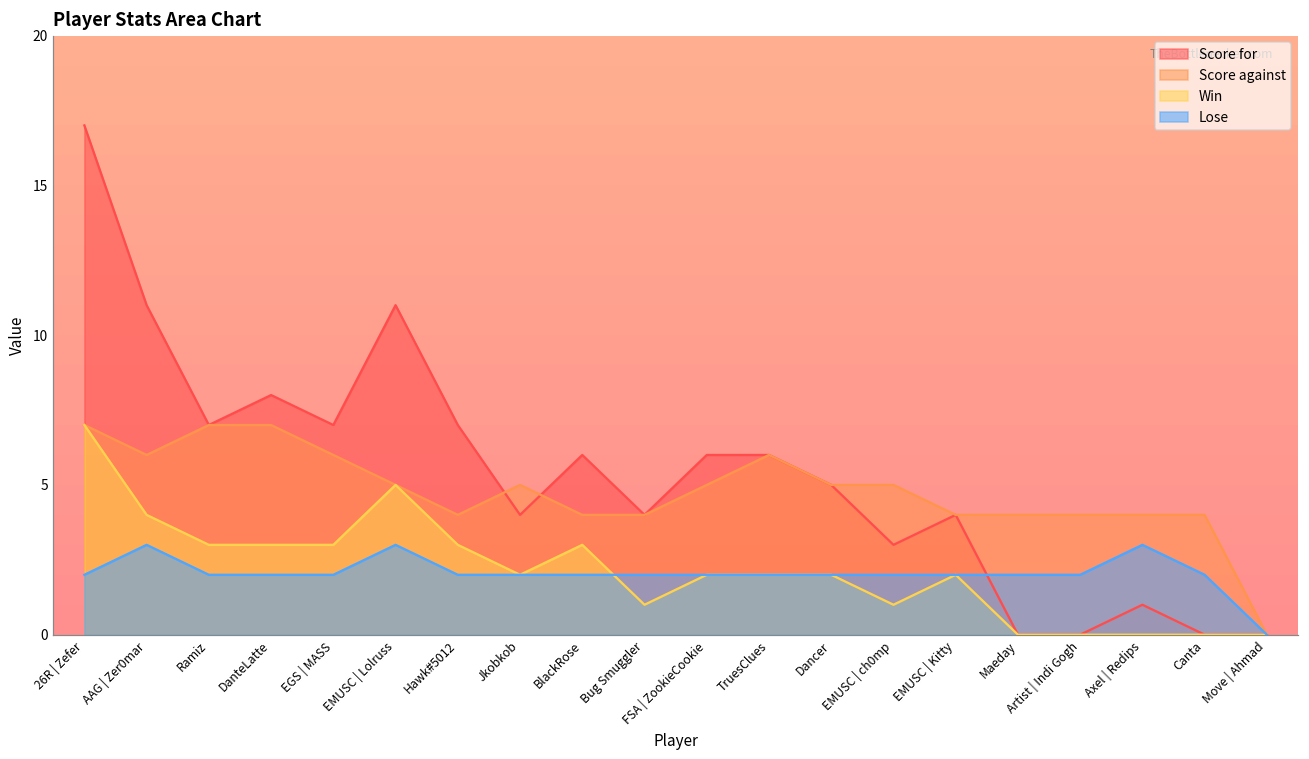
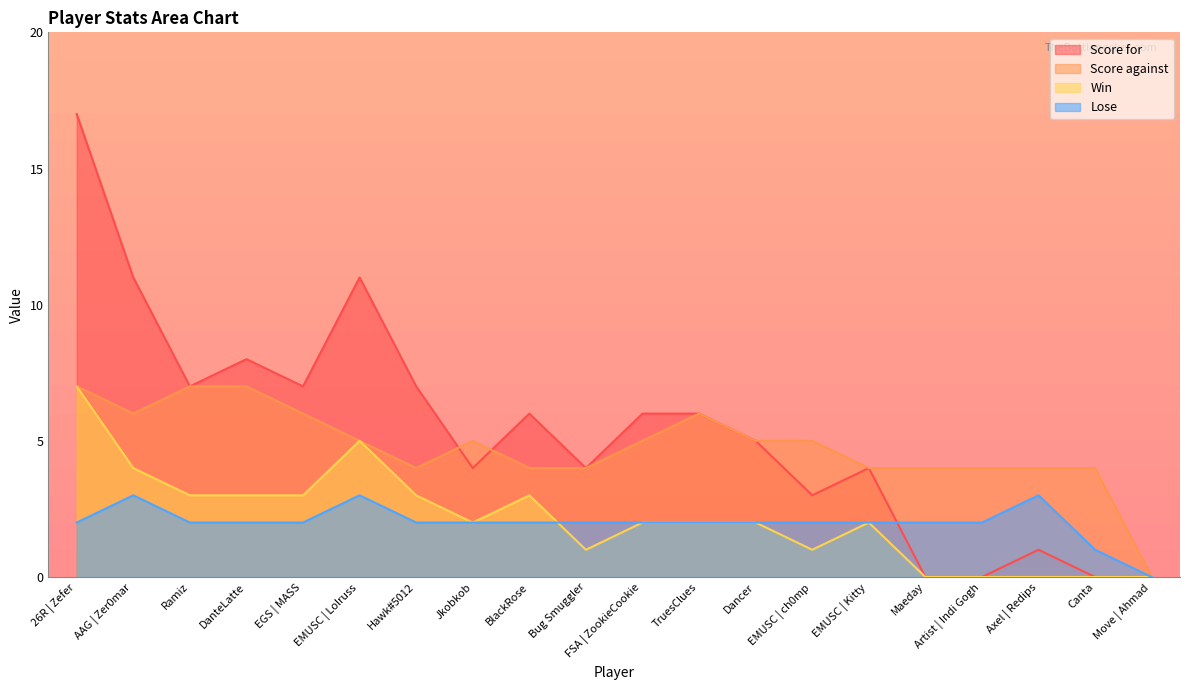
  {
    "Lose": {
      "26R | Zefer": 2,
      "AAG | Zer0mar": 3,
      "Ramiz": 2,
      "DanteLatte": 2,
      "EGS | MASS": 2,
      "EMUSC | Lolruss": 3,
      "Hawk#5012": 2,
      "BlackRose": 2,
      "Bug Smuggler": 2,
      "EMUSC | ch0mp": 2,
      "Maeday": 2,
      "Artist | Indi Gogh": 2,
      "Axel | Redips": 3,
-     "Canta": 2
+     "Canta": 1
    }
  }
